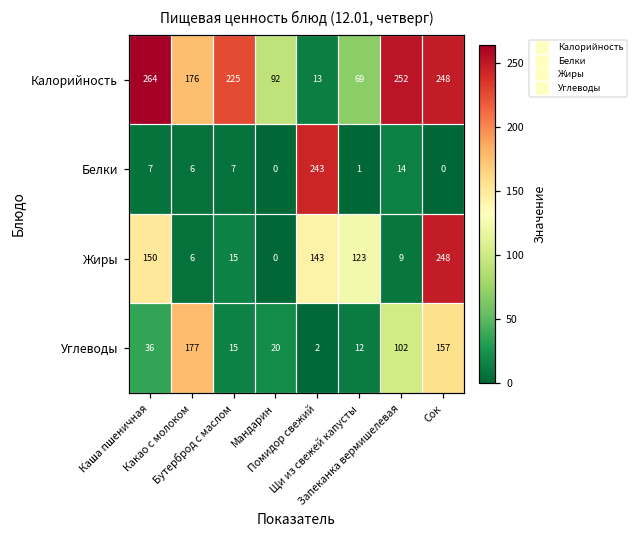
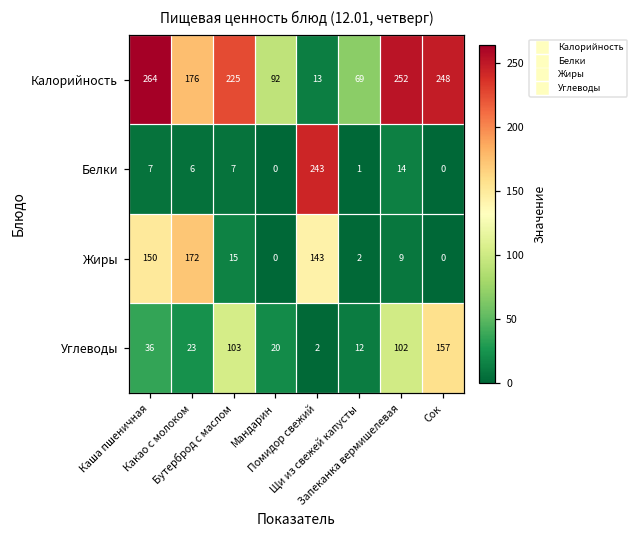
  {
    "Калорийность": {
      "Каша пшеничная": 264,
      "Какао с молоком": 176,
      "Бутерброд с маслом": 225,
      "Мандарин": 92,
      "Помидор свежий": 13,
      "Щи из свежей капусты": 69,
      "Запеканка вермишелевая": 252,
      "Сок": 248
    },
    "Белки": {
      "Каша пшеничная": 7,
      "Какао с молоком": 6,
      "Бутерброд с маслом": 7,
      "Мандарин": 0,
      "Помидор свежий": 243,
      "Щи из свежей капусты": 1,
      "Запеканка вермишелевая": 14,
      "Сок": 0
    },
    "Жиры": {
      "Каша пшеничная": 150,
-     "Какао с молоком": 6,
+     "Какао с молоком": 172,
      "Бутерброд с маслом": 15,
      "Мандарин": 0,
      "Помидор свежий": 143,
-     "Щи из свежей капусты": 123,
+     "Щи из свежей капусты": 2,
      "Запеканка вермишелевая": 9,
-     "Сок": 248
+     "Сок": 0
    },
    "Углеводы": {
      "Каша пшеничная": 36,
-     "Какао с молоком": 177,
-     "Бутерброд с маслом": 15,
+     "Какао с молоком": 23,
+     "Бутерброд с маслом": 103,
      "Мандарин": 20,
      "Помидор свежий": 2,
      "Щи из свежей капусты": 12,
      "Запеканка вермишелевая": 102,
      "Сок": 157
    }
  }
